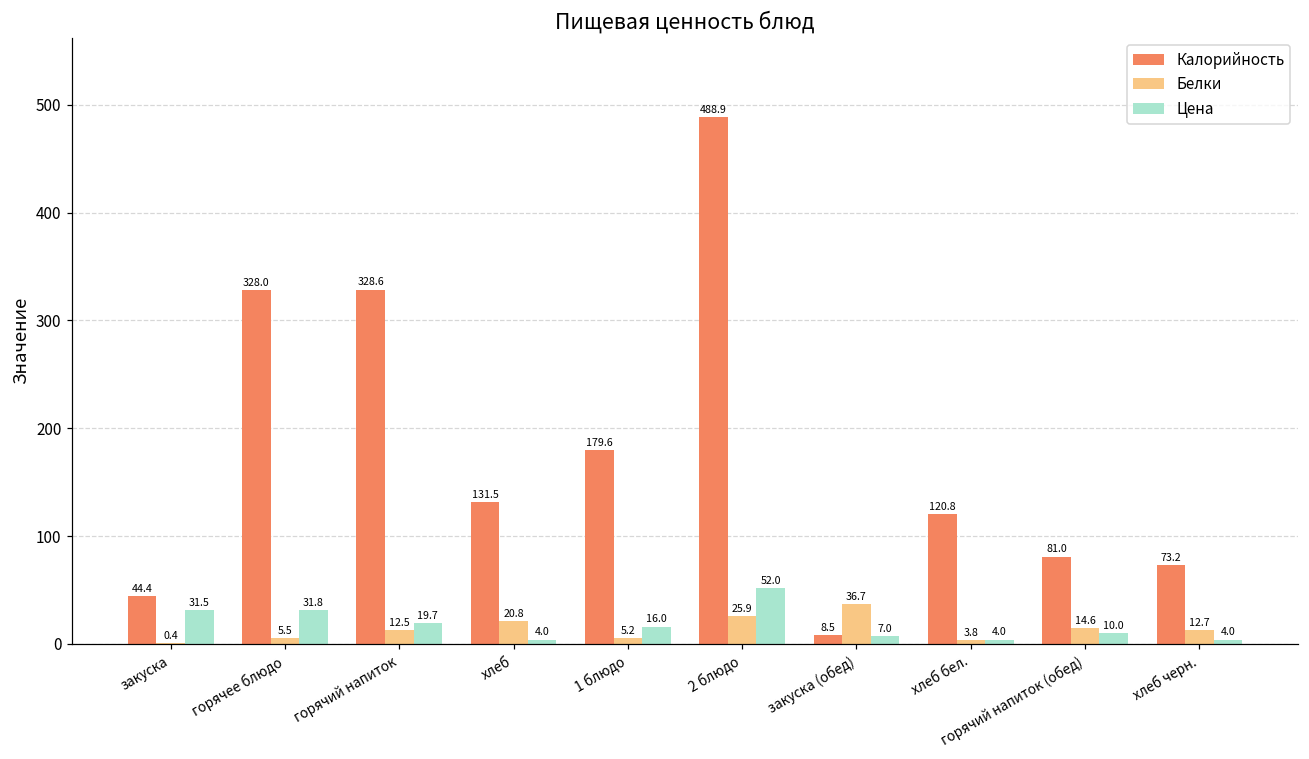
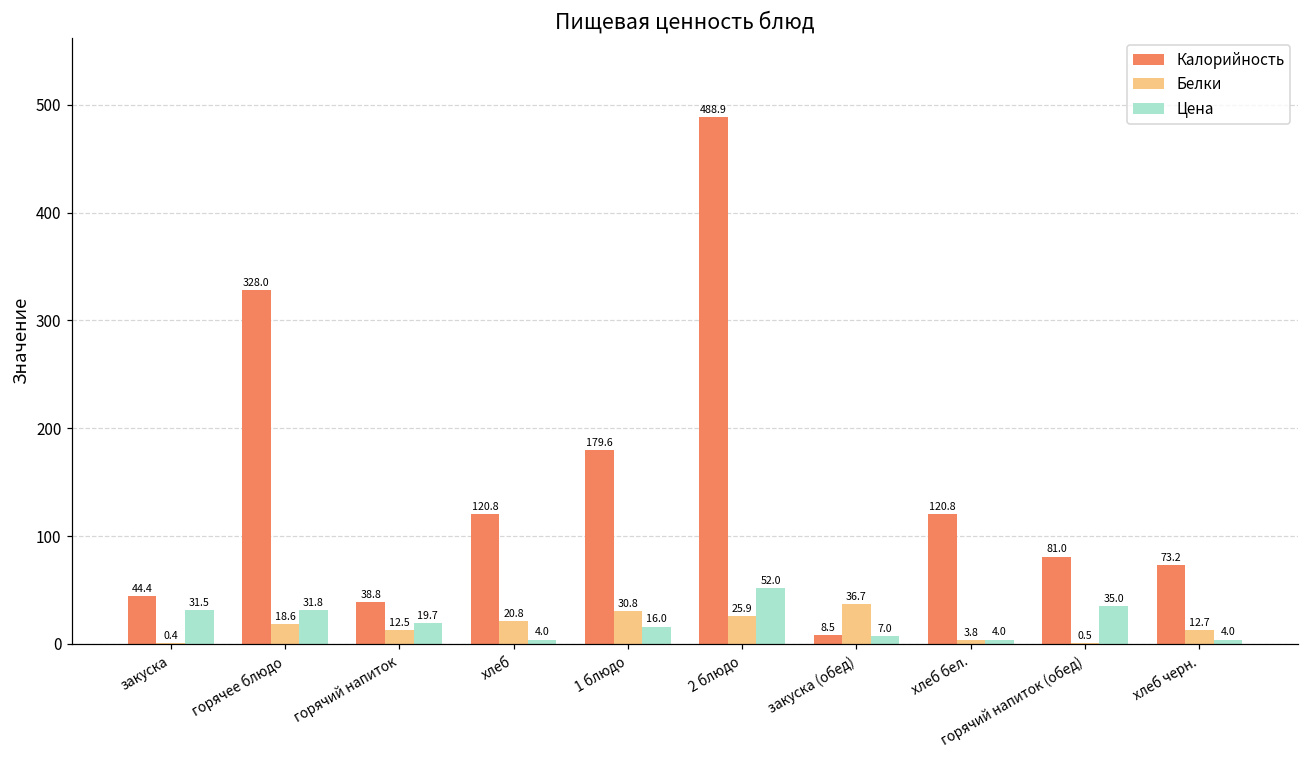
  {
    "Калорийность": {
      "закуска": 44.4,
      "горячее блюдо": 328.0,
-     "горячий напиток": 328.6,
-     "хлеб": 131.5,
+     "горячий напиток": 38.8,
+     "хлеб": 120.8,
      "1 блюдо": 179.6,
      "2 блюдо": 488.9,
      "закуска (обед)": 8.5,
      "хлеб бел.": 120.8,
      "горячий напиток (обед)": 81.0,
      "хлеб черн.": 73.2
    },
    "Белки": {
      "закуска": 0.4,
-     "горячее блюдо": 5.5,
+     "горячее блюдо": 18.6,
      "горячий напиток": 12.5,
      "хлеб": 20.8,
-     "1 блюдо": 5.2,
+     "1 блюдо": 30.8,
      "2 блюдо": 25.9,
      "закуска (обед)": 36.7,
      "хлеб бел.": 3.8,
-     "горячий напиток (обед)": 14.6,
+     "горячий напиток (обед)": 0.5,
      "хлеб черн.": 12.7
    },
    "Цена": {
      "закуска": 31.5,
      "горячее блюдо": 31.8,
      "горячий напиток": 19.7,
      "хлеб": 4.0,
      "1 блюдо": 16.0,
      "2 блюдо": 52.0,
      "закуска (обед)": 7.0,
      "хлеб бел.": 4.0,
-     "горячий напиток (обед)": 10.0,
+     "горячий напиток (обед)": 35.0,
      "хлеб черн.": 4.0
    }
  }
